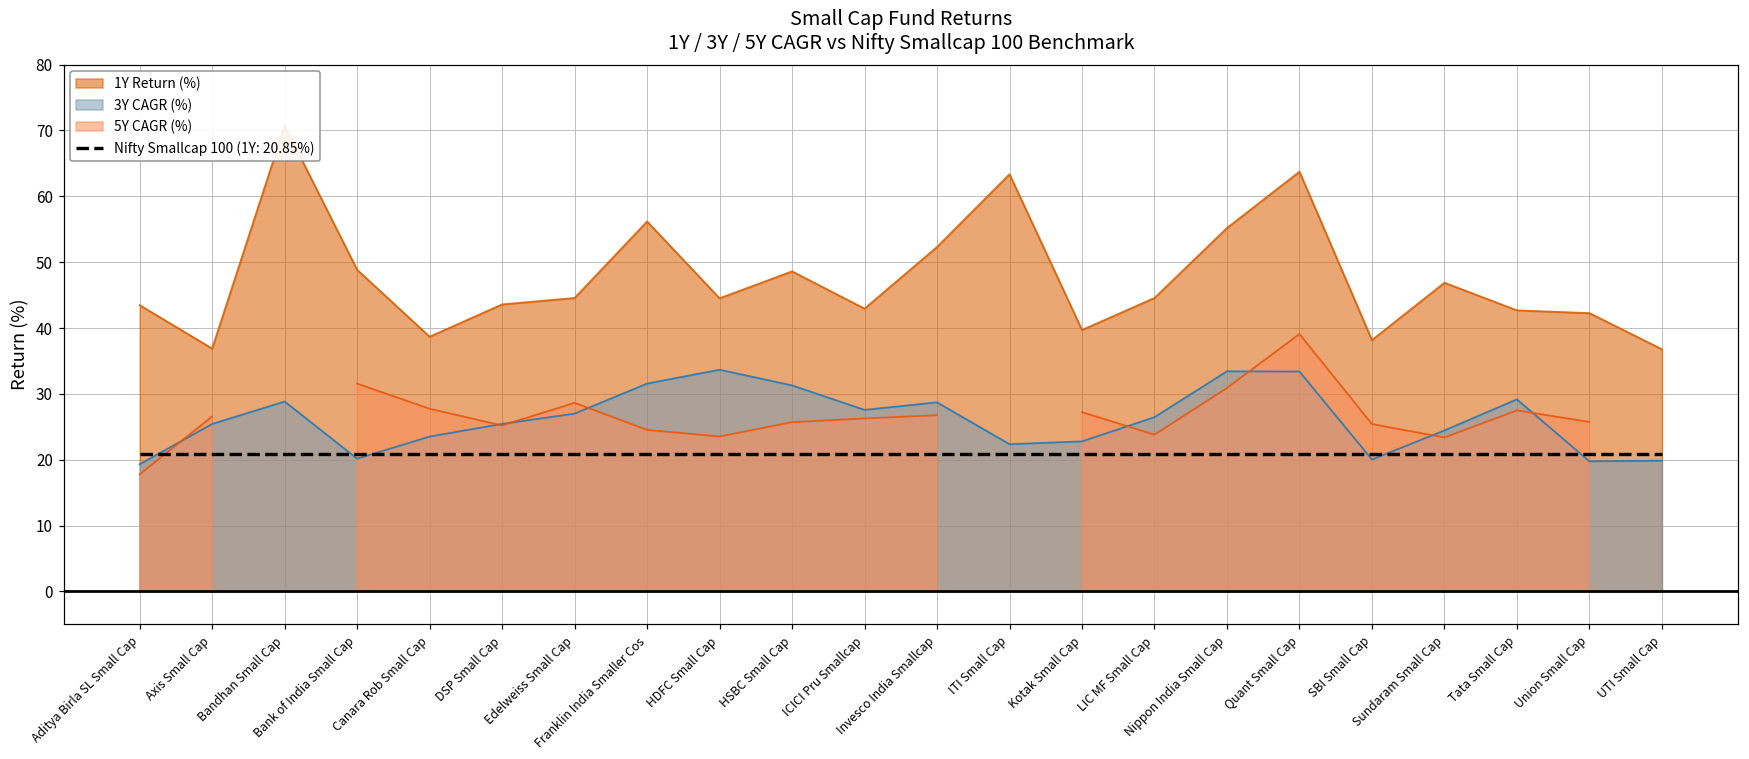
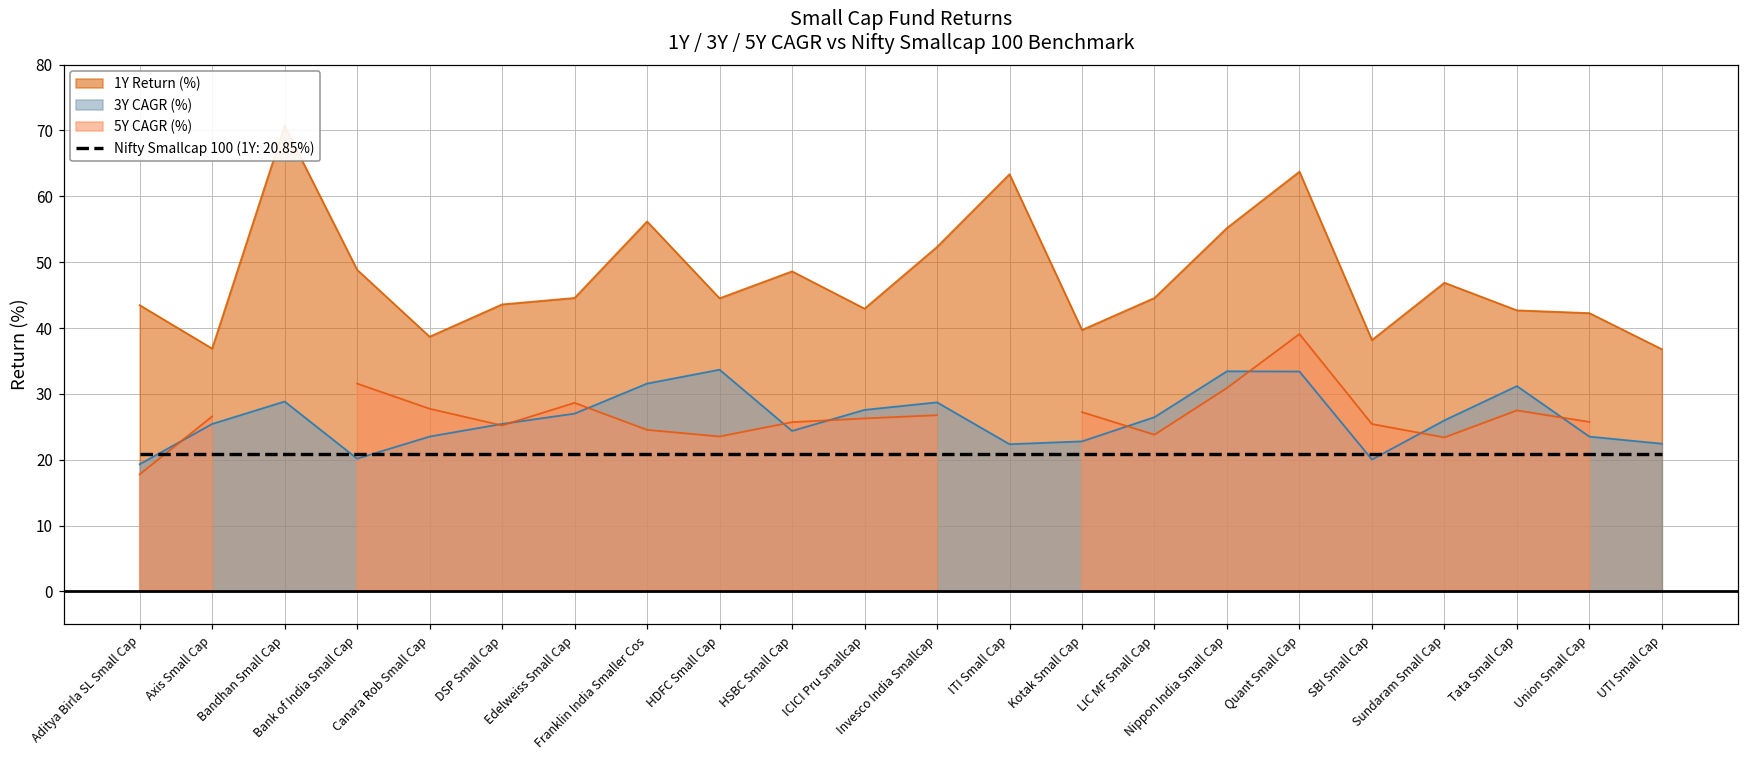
  {
    "3Y CAGR (%)": {
      "Aditya Birla SL Small Cap": 19,
      "Axis Small Cap": 25,
      "Bandhan Small Cap": 29,
      "Bank of India Small Cap": 20,
      "Canara Rob Small Cap": 24,
      "Edelweiss Small Cap": 27,
      "Franklin India Smaller Cos": 32,
      "HDFC Small Cap": 34,
-     "HSBC Small Cap": 31,
+     "HSBC Small Cap": 24,
      "ICICI Pru Smallcap": 28,
      "Invesco India Smallcap": 29,
      "ITI Small Cap": 22,
      "Kotak Small Cap": 23,
      "LIC MF Small Cap": 26,
      "Nippon India Small Cap": 33,
      "Quant Small Cap": 33,
      "SBI Small Cap": 20,
-     "Sundaram Small Cap": 24,
-     "Tata Small Cap": 29,
-     "Union Small Cap": 20,
-     "UTI Small Cap": 20
+     "Sundaram Small Cap": 26,
+     "Tata Small Cap": 31,
+     "Union Small Cap": 24,
+     "UTI Small Cap": 22
    },
    "Nifty Smallcap 100 (1Y: 20.85%)": {
      "Aditya Birla SL Small Cap": 21,
      "Axis Small Cap": 21,
      "Bandhan Small Cap": 21,
      "Bank of India Small Cap": 21,
      "Canara Rob Small Cap": 21,
      "DSP Small Cap": 21,
      "Edelweiss Small Cap": 21,
      "Franklin India Smaller Cos": 21,
      "HDFC Small Cap": 21,
      "HSBC Small Cap": 21,
      "ICICI Pru Smallcap": 21,
      "Invesco India Smallcap": 21,
      "ITI Small Cap": 21,
      "Kotak Small Cap": 21,
      "LIC MF Small Cap": 21,
      "Nippon India Small Cap": 21,
      "Quant Small Cap": 21,
      "SBI Small Cap": 21,
      "Sundaram Small Cap": 21,
      "Tata Small Cap": 21,
      "Union Small Cap": 21,
      "UTI Small Cap": 21
    }
  }
